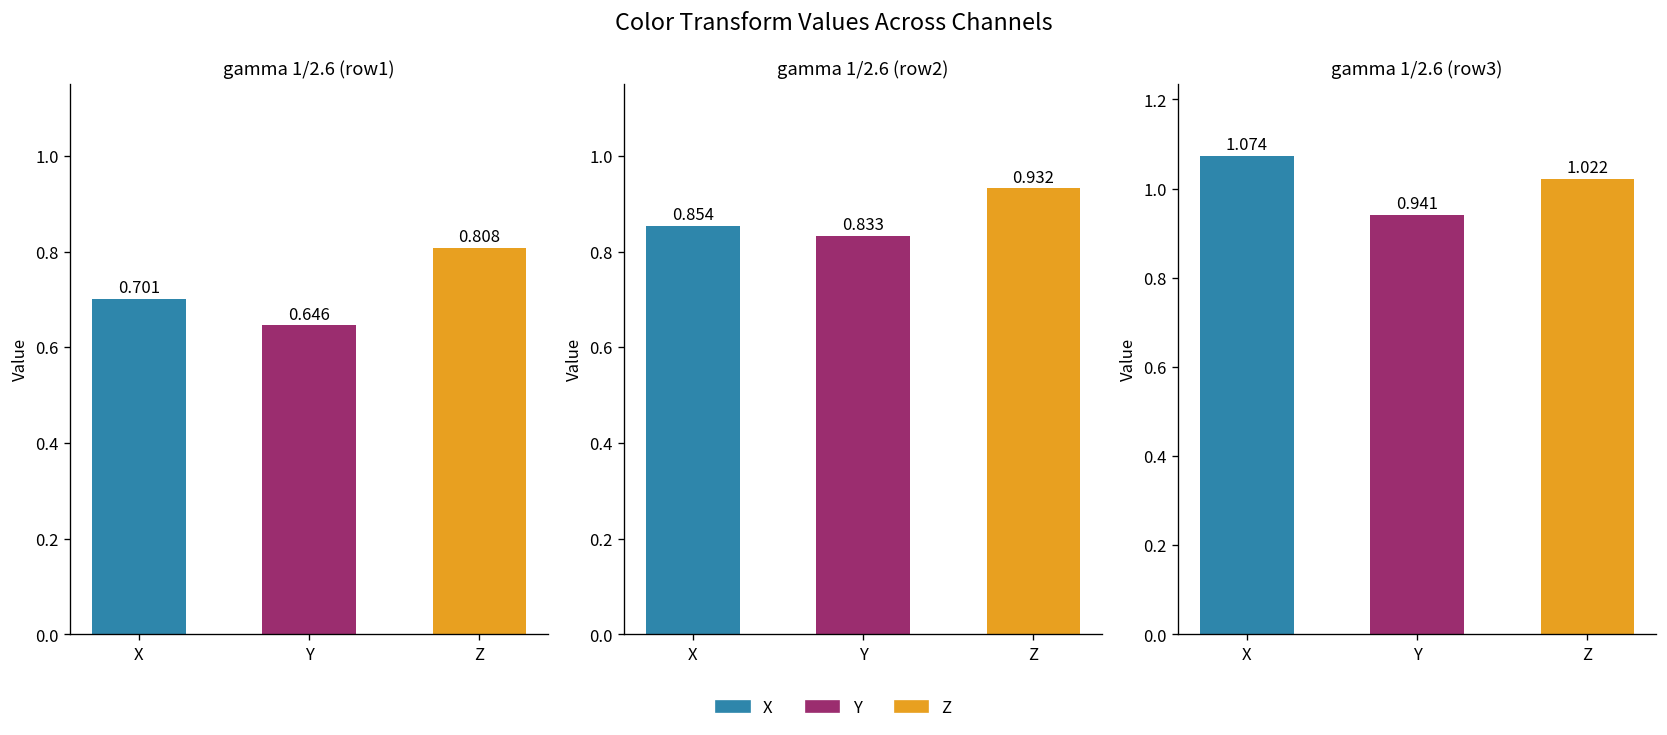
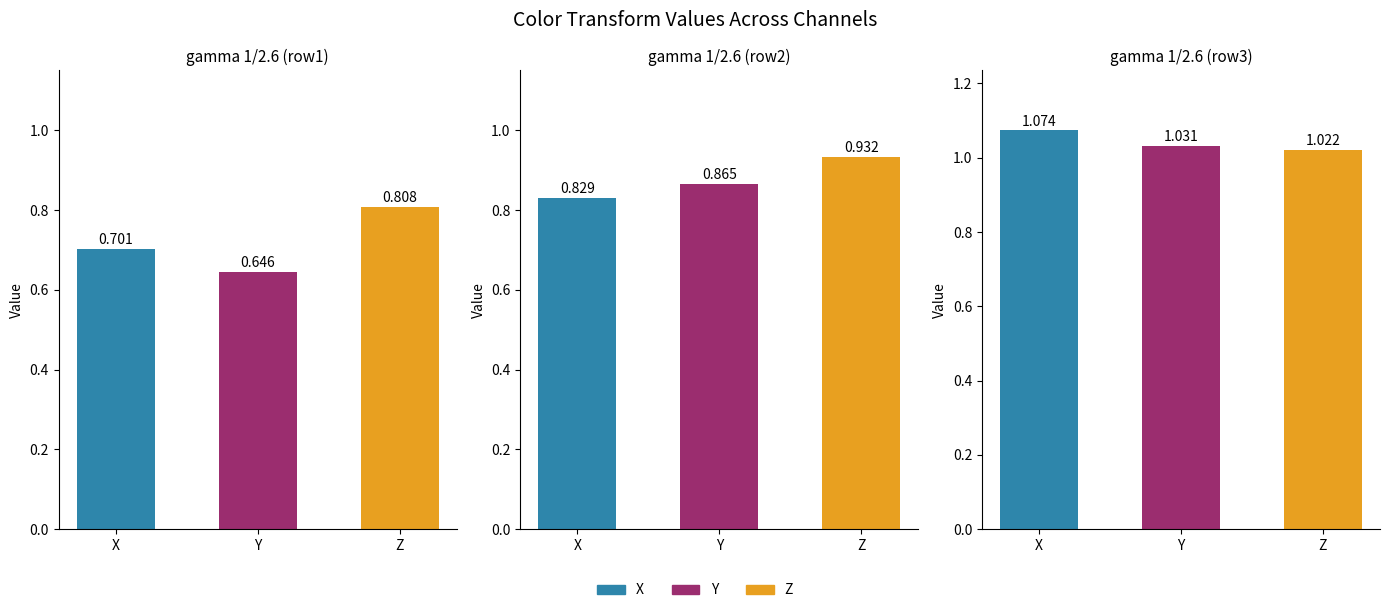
  {
    "gamma 1/2.6 (row1)": {
      "X": 0.701,
      "Y": 0.646,
      "Z": 0.808
    },
    "gamma 1/2.6 (row2)": {
-     "X": 0.854,
-     "Y": 0.833,
+     "X": 0.829,
+     "Y": 0.865,
      "Z": 0.932
    },
    "gamma 1/2.6 (row3)": {
      "X": 1.074,
-     "Y": 0.941,
+     "Y": 1.031,
      "Z": 1.022
    }
  }
